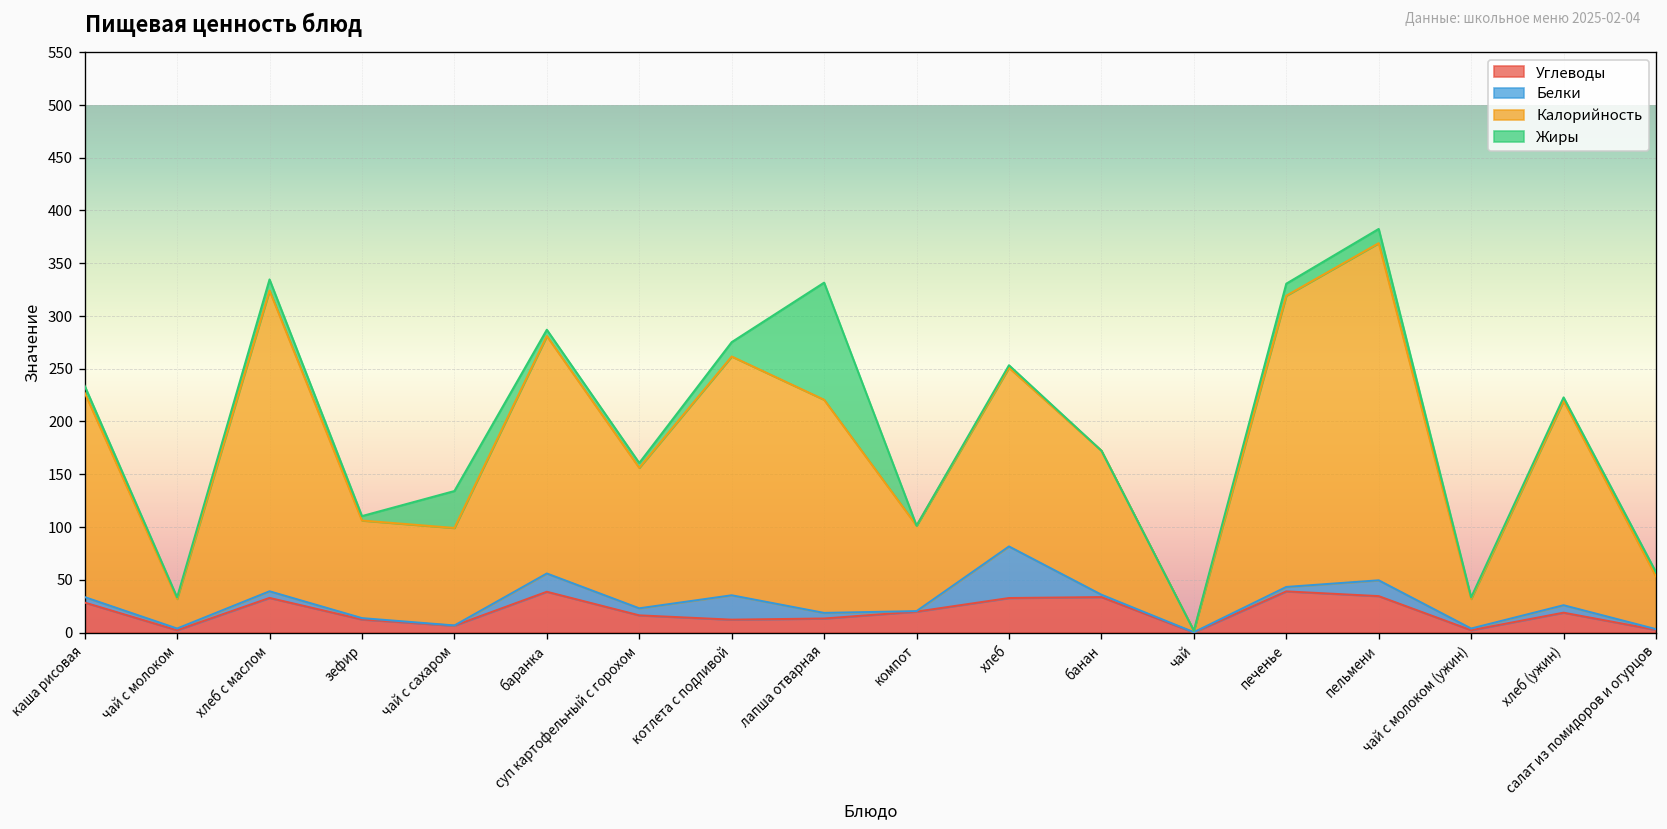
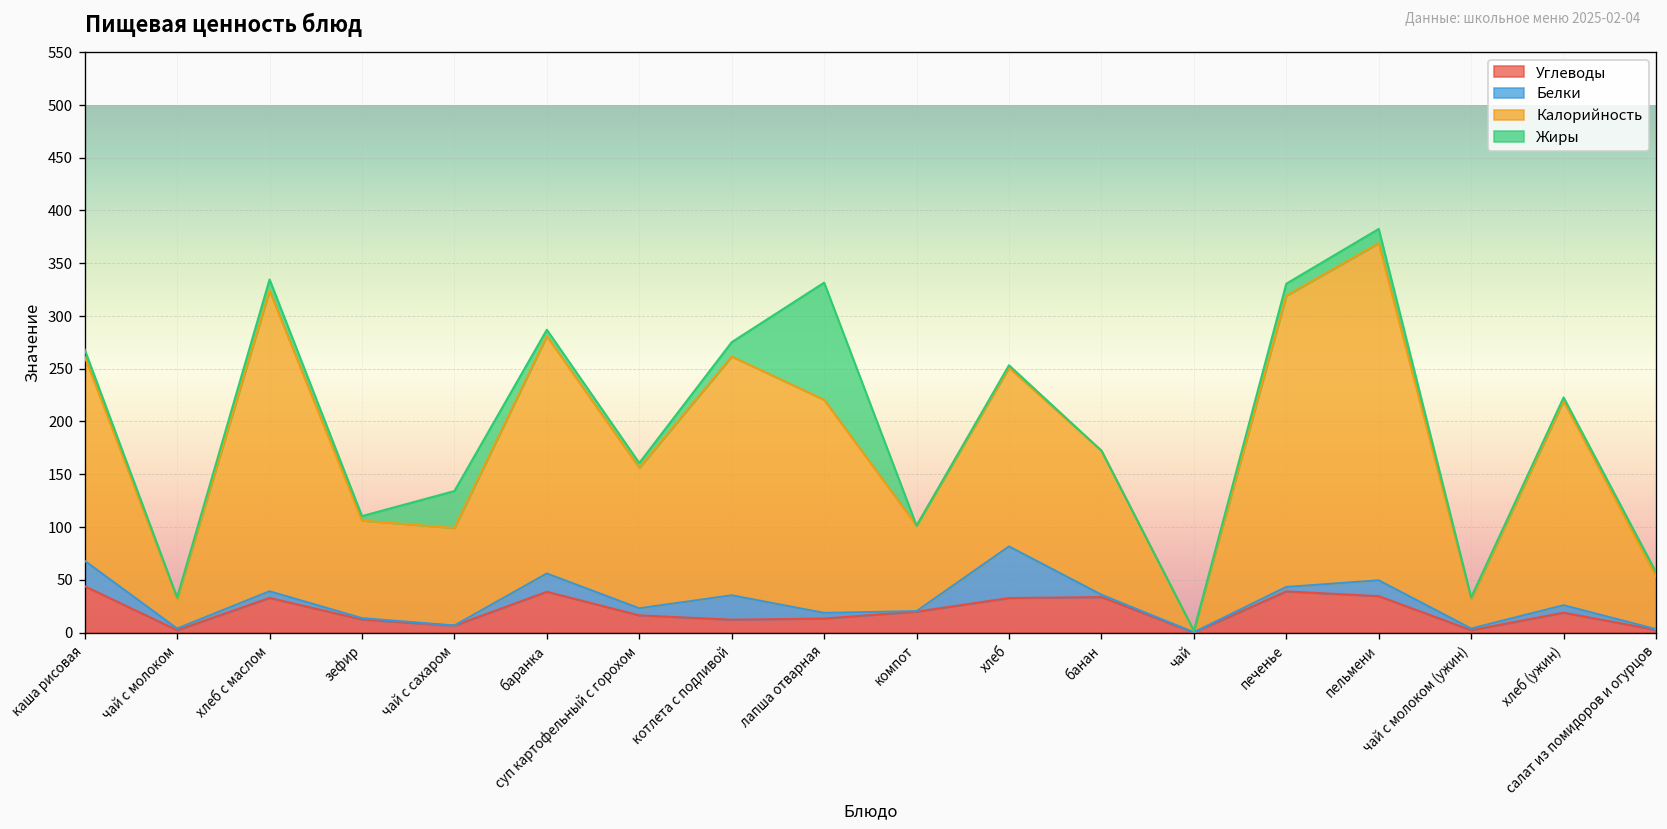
  {
    "Углеводы": {
-     "каша рисовая": 30,
+     "каша рисовая": 40,
      "хлеб с маслом": 30,
      "баранка": 40,
      "суп картофельный с горохом": 20,
      "котлета с подливой": 10,
      "лапша отварная": 10,
      "хлеб": 30,
      "печенье": 40,
      "пельмени": 30,
      "хлеб (ужин)": 20
    },
    "Белки": {
-     "каша рисовая": 10,
+     "каша рисовая": 20,
      "хлеб с маслом": 10,
      "баранка": 20,
      "суп картофельный с горохом": 10,
      "котлета с подливой": 20,
      "лапша отварная": 10,
      "хлеб": 50,
      "печенье": 0,
      "пельмени": 20,
      "хлеб (ужин)": 10
    },
    "Калорийность": {
      "каша рисовая": 190,
      "хлеб с маслом": 290,
      "зефир": 90,
      "чай с сахаром": 90,
      "баранка": 220,
      "суп картофельный с горохом": 130,
      "котлета с подливой": 230,
      "лапша отварная": 200,
      "печенье": 280,
      "пельмени": 320,
      "хлеб (ужин)": 190,
      "салат из помидоров и огурцов": 50
    },
    "Жиры": {
      "каша рисовая": 10,
      "хлеб с маслом": 10,
      "зефир": 0,
      "чай с сахаром": 40,
      "баранка": 10,
      "суп картофельный с горохом": 0,
      "котлета с подливой": 10,
      "лапша отварная": 110,
      "печенье": 10,
      "пельмени": 10,
      "хлеб (ужин)": 0,
      "салат из помидоров и огурцов": 0
    }
  }
